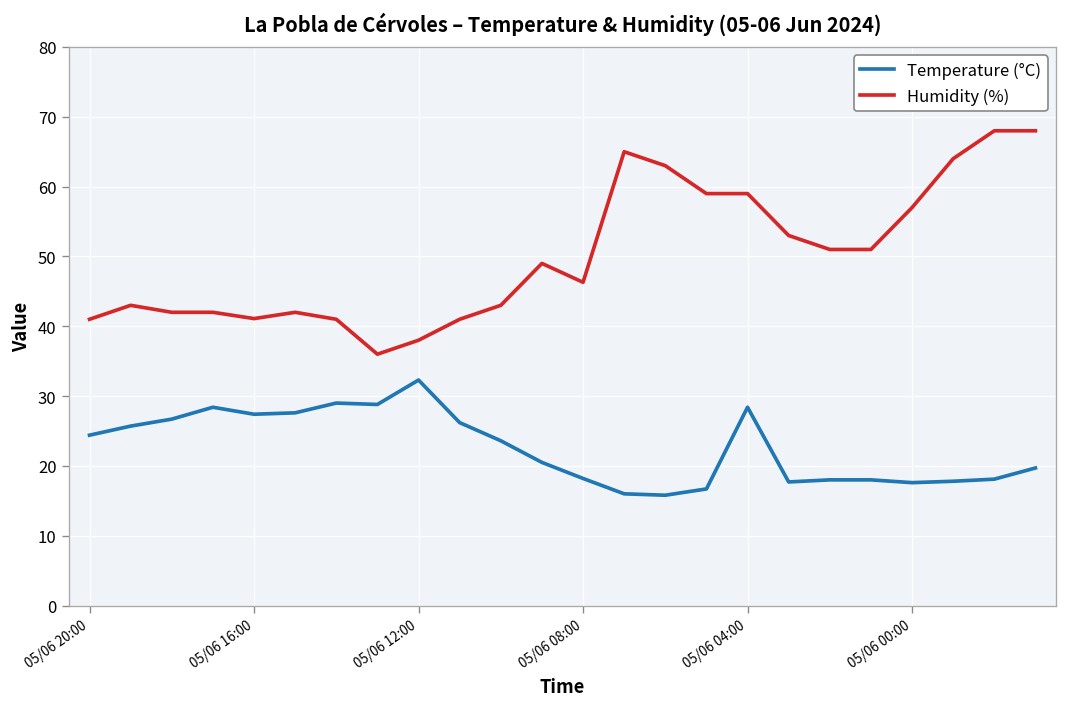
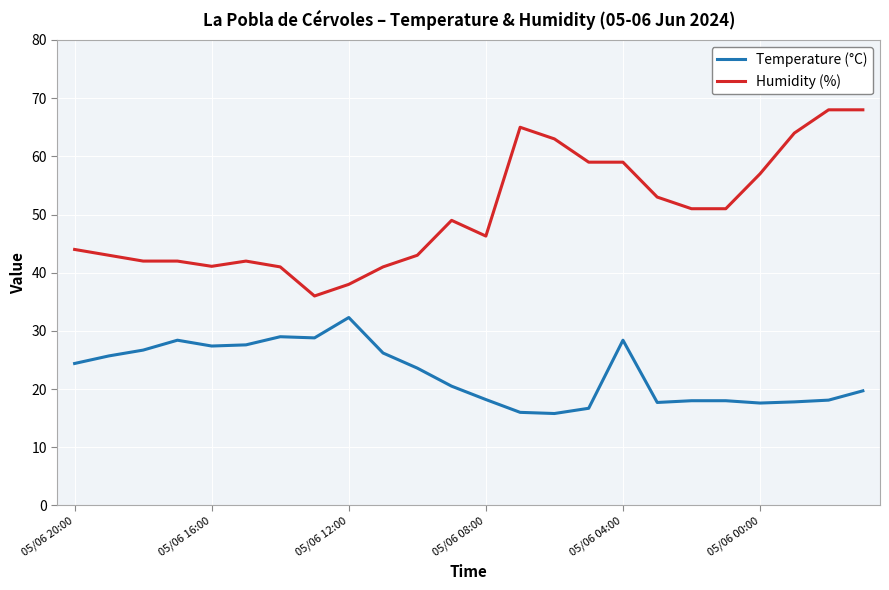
  {
    "Temperature (°C)": {
      "05/06 20:00": 24,
      "05/06 16:00": 27,
      "05/06 12:00": 32,
      "05/06 08:00": 18,
      "05/06 04:00": 28,
      "05/06 00:00": 18
    },
    "Humidity (%)": {
-     "05/06 20:00": 41,
+     "05/06 20:00": 44,
      "05/06 16:00": 41,
      "05/06 12:00": 38,
      "05/06 08:00": 46,
      "05/06 04:00": 59,
      "05/06 00:00": 57
    }
  }
